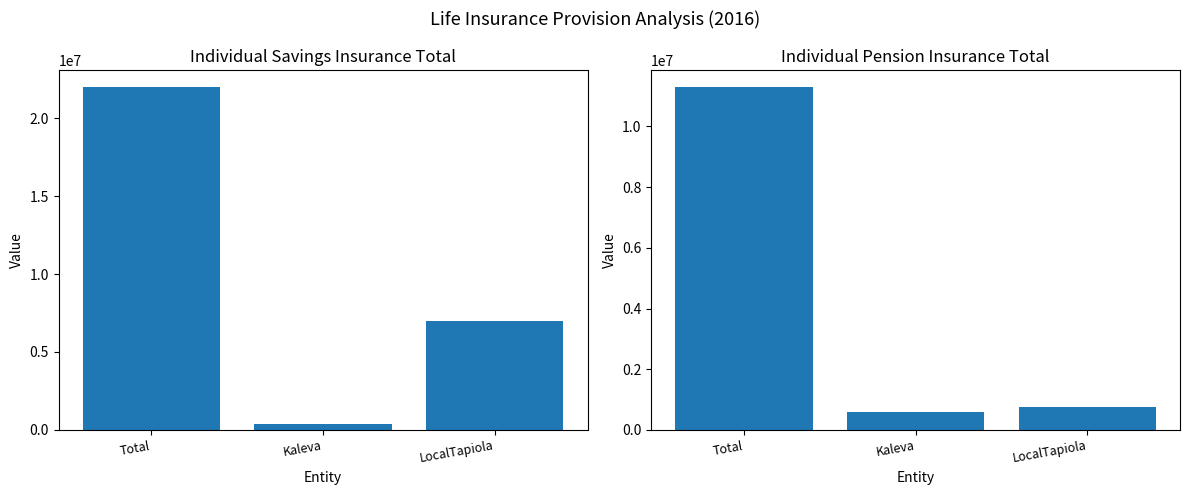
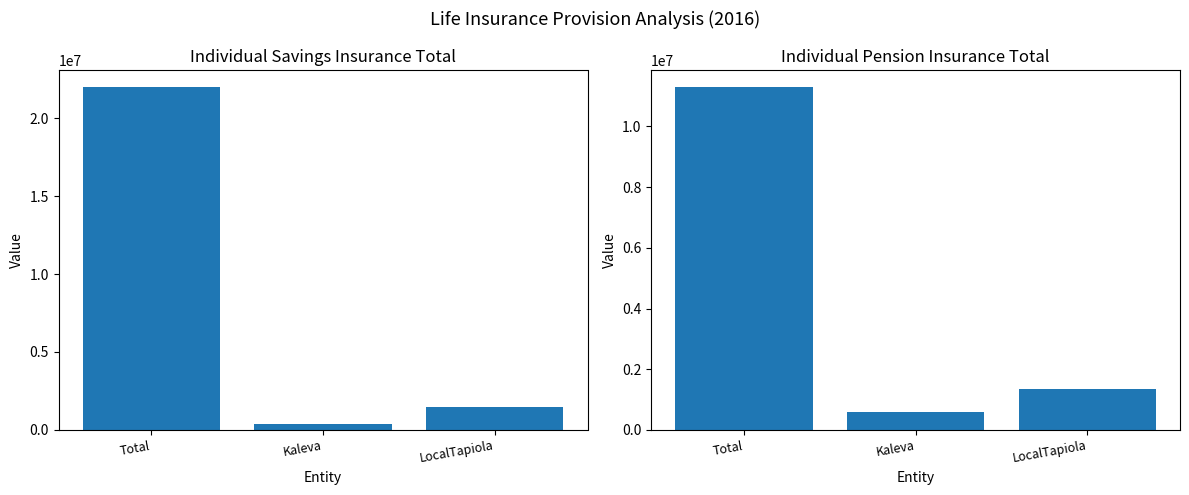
  {
    "Individual Savings Insurance Total": {
      "Total": 22000000,
      "Kaleva": 400000,
-     "LocalTapiola": 7000000
+     "LocalTapiola": 1500000
    },
    "Individual Pension Insurance Total": {
      "Total": 11300000,
      "Kaleva": 600000,
-     "LocalTapiola": 800000
+     "LocalTapiola": 1400000
    }
  }
